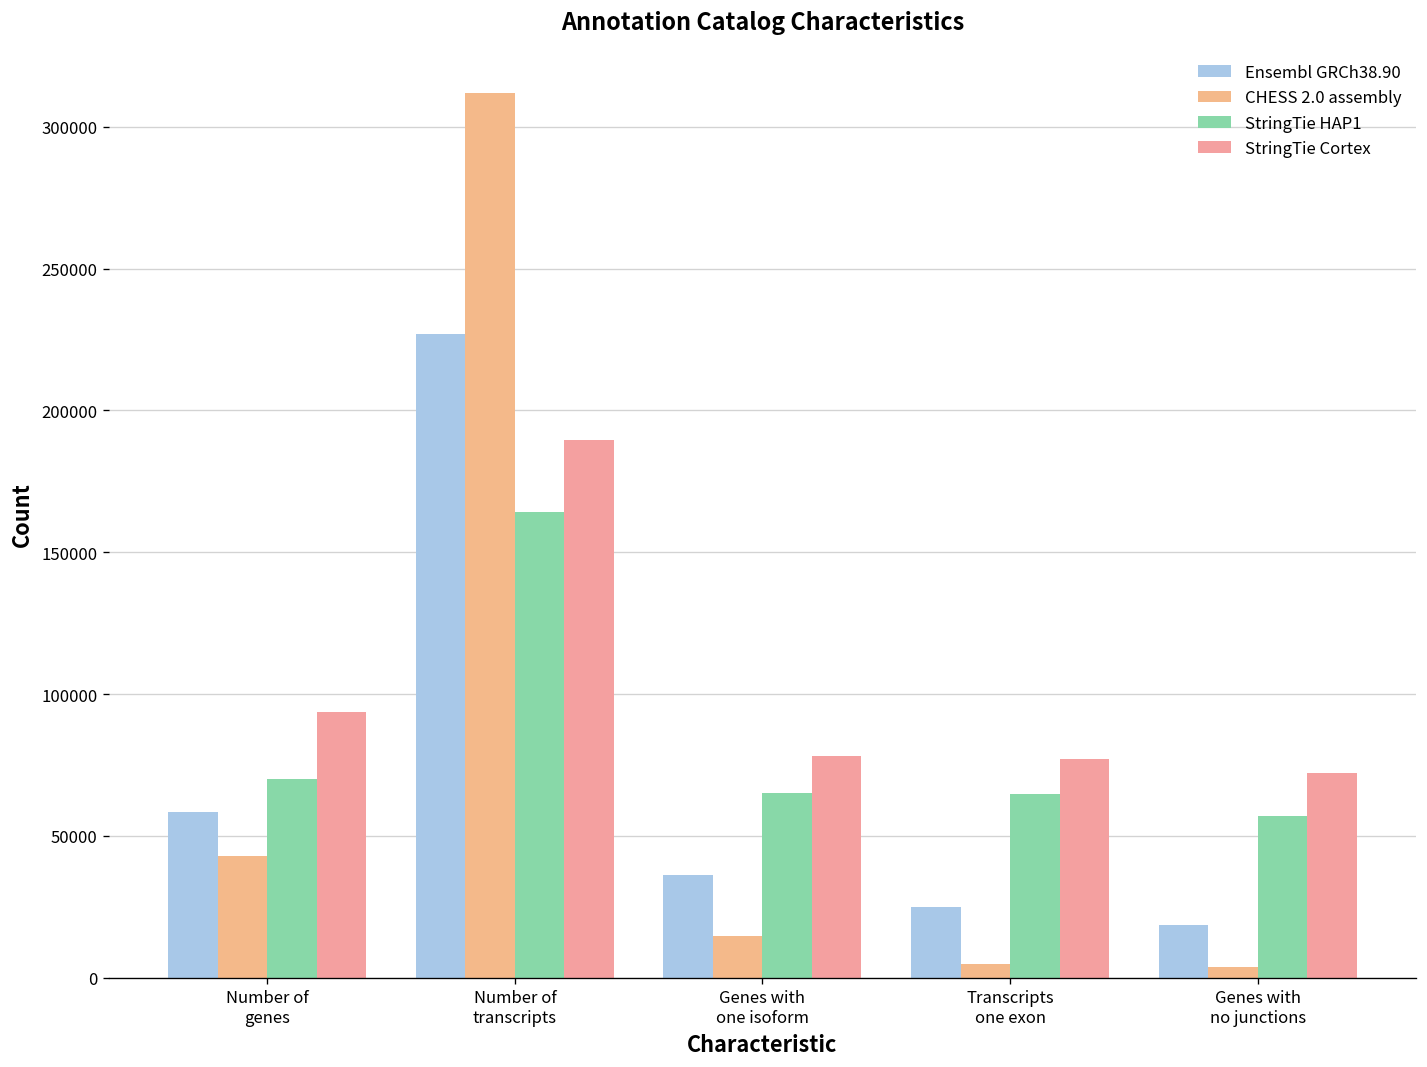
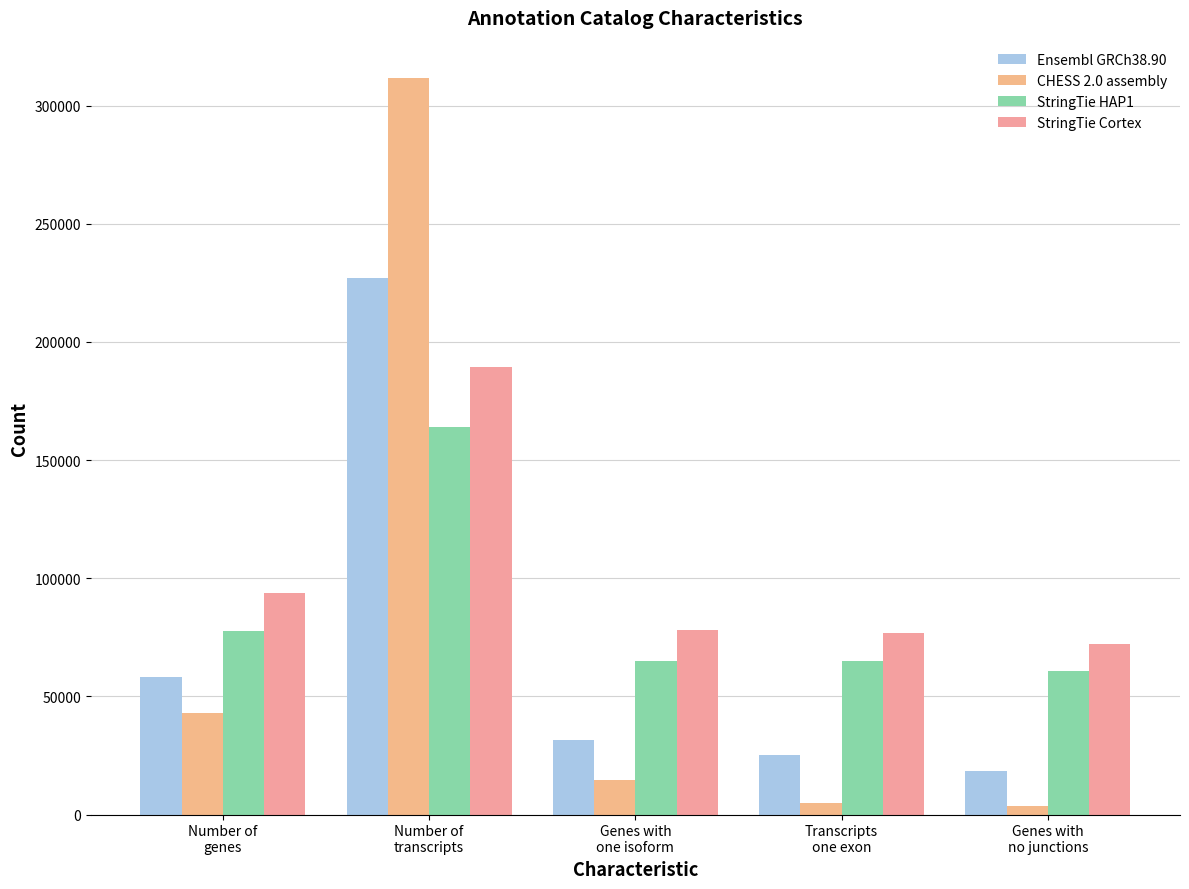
  {
    "Ensembl GRCh38.90": {
      "Number of genes": 58000,
      "Number of transcripts": 227000,
-     "Genes with one isoform": 36000,
+     "Genes with one isoform": 32000,
      "Transcripts one exon": 25000,
      "Genes with no junctions": 19000
    },
    "StringTie HAP1": {
-     "Number of genes": 70000,
+     "Number of genes": 78000,
      "Number of transcripts": 164000,
      "Genes with one isoform": 65000,
      "Transcripts one exon": 65000,
-     "Genes with no junctions": 57000
+     "Genes with no junctions": 61000
    }
  }
